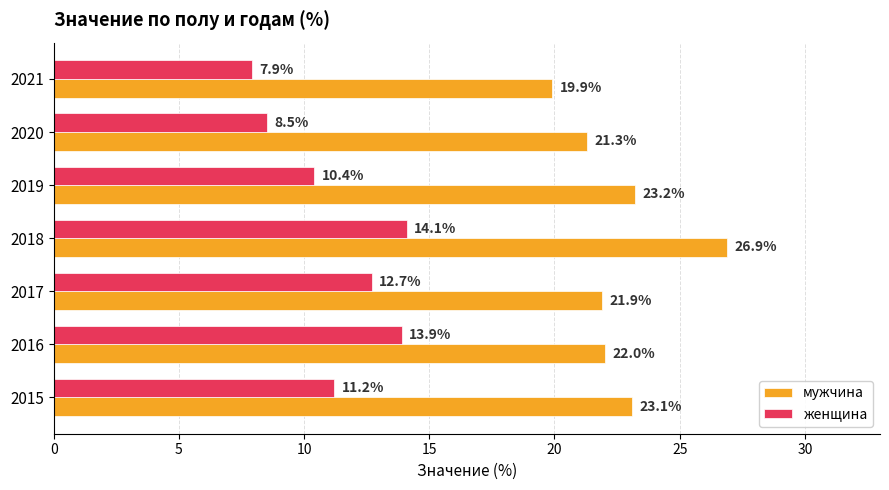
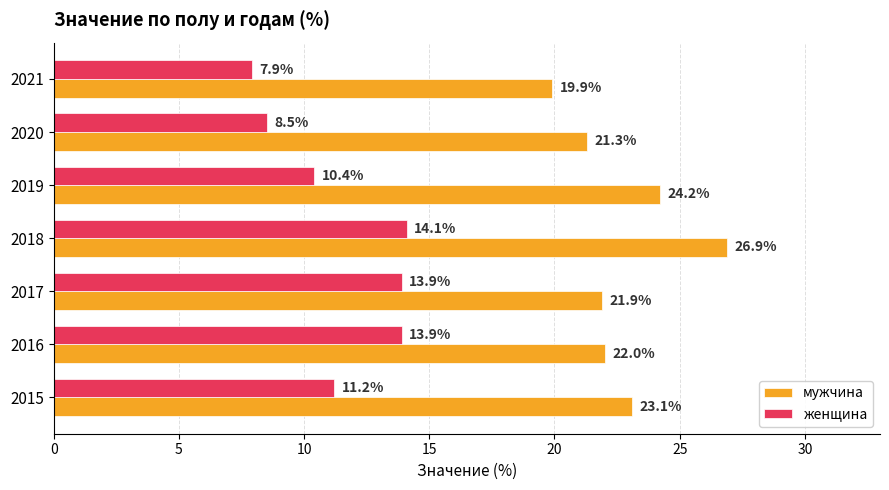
  {
    "мужчина": {
      "2021": "19.9%",
      "2020": "21.3%",
-     "2019": "23.2%",
+     "2019": "24.2%",
      "2018": "26.9%",
      "2017": "21.9%",
      "2016": "22.0%",
      "2015": "23.1%"
    },
    "женщина": {
      "2021": "7.9%",
      "2020": "8.5%",
      "2019": "10.4%",
      "2018": "14.1%",
-     "2017": "12.7%",
+     "2017": "13.9%",
      "2016": "13.9%",
      "2015": "11.2%"
    }
  }
